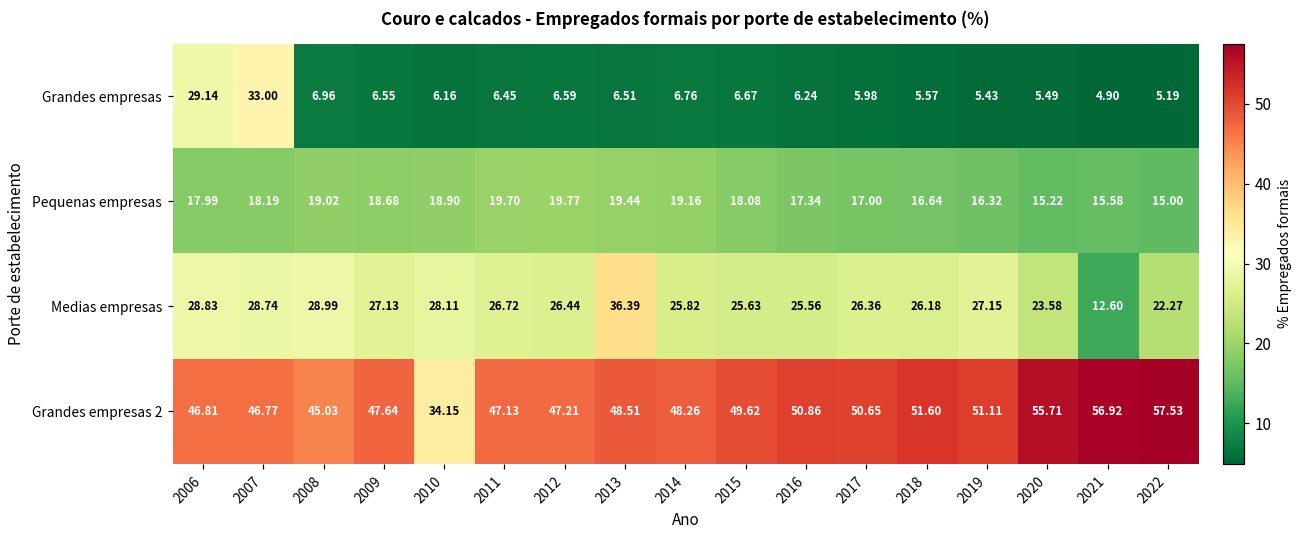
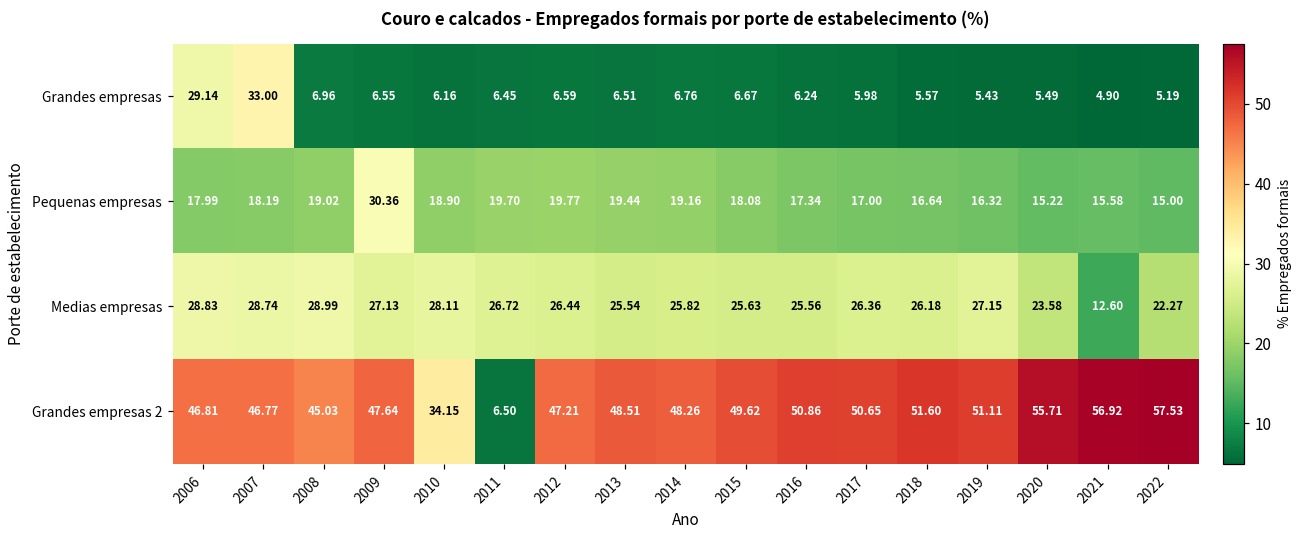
  {
    "Grandes empresas": {
      "2006": 29.14,
      "2007": 33.00,
      "2008": 6.96,
      "2009": 6.55,
      "2010": 6.16,
      "2011": 6.45,
      "2012": 6.59,
      "2013": 6.51,
      "2014": 6.76,
      "2015": 6.67,
      "2016": 6.24,
      "2017": 5.98,
      "2018": 5.57,
      "2019": 5.43,
      "2020": 5.49,
      "2021": 4.90,
      "2022": 5.19
    },
    "Pequenas empresas": {
      "2006": 17.99,
      "2007": 18.19,
      "2008": 19.02,
-     "2009": 18.68,
+     "2009": 30.36,
      "2010": 18.90,
      "2011": 19.70,
      "2012": 19.77,
      "2013": 19.44,
      "2014": 19.16,
      "2015": 18.08,
      "2016": 17.34,
      "2017": 17.00,
      "2018": 16.64,
      "2019": 16.32,
      "2020": 15.22,
      "2021": 15.58,
      "2022": 15.00
    },
    "Medias empresas": {
      "2006": 28.83,
      "2007": 28.74,
      "2008": 28.99,
      "2009": 27.13,
      "2010": 28.11,
      "2011": 26.72,
      "2012": 26.44,
-     "2013": 36.39,
+     "2013": 25.54,
      "2014": 25.82,
      "2015": 25.63,
      "2016": 25.56,
      "2017": 26.36,
      "2018": 26.18,
      "2019": 27.15,
      "2020": 23.58,
      "2021": 12.60,
      "2022": 22.27
    },
    "Grandes empresas 2": {
      "2006": 46.81,
      "2007": 46.77,
      "2008": 45.03,
      "2009": 47.64,
      "2010": 34.15,
-     "2011": 47.13,
+     "2011": 6.50,
      "2012": 47.21,
      "2013": 48.51,
      "2014": 48.26,
      "2015": 49.62,
      "2016": 50.86,
      "2017": 50.65,
      "2018": 51.60,
      "2019": 51.11,
      "2020": 55.71,
      "2021": 56.92,
      "2022": 57.53
    }
  }
